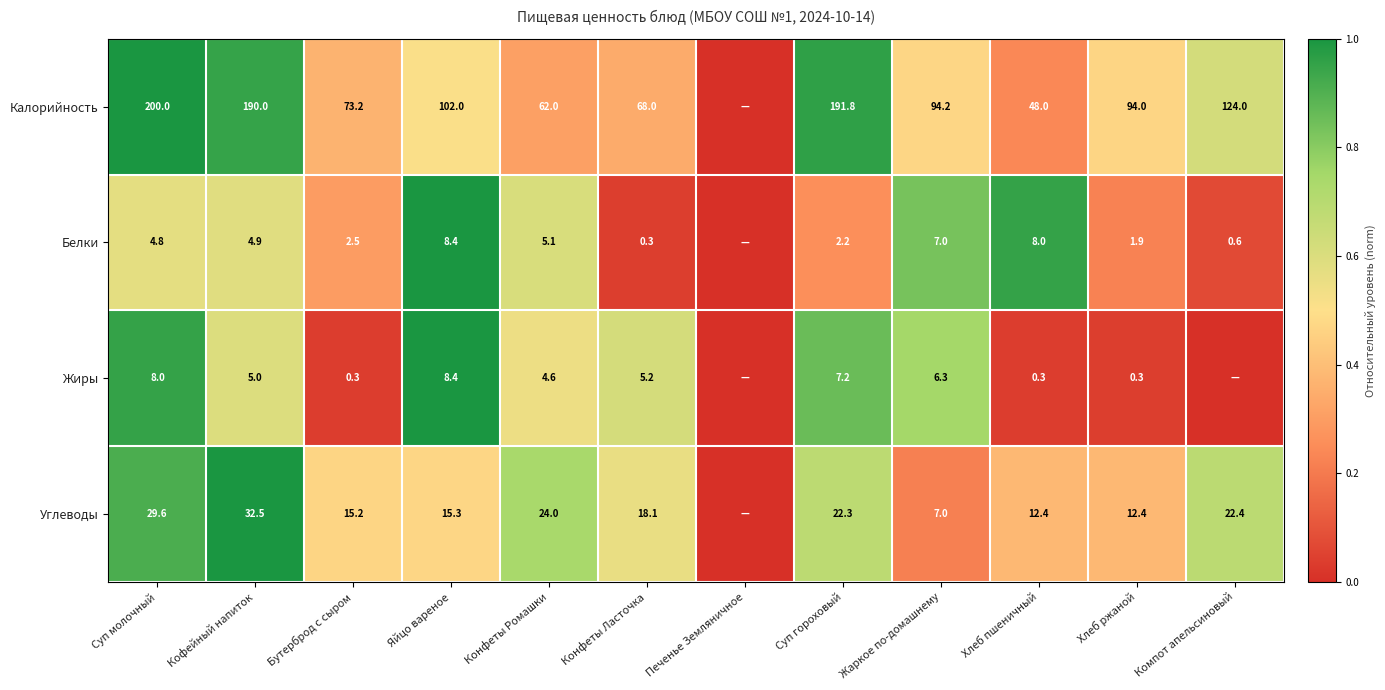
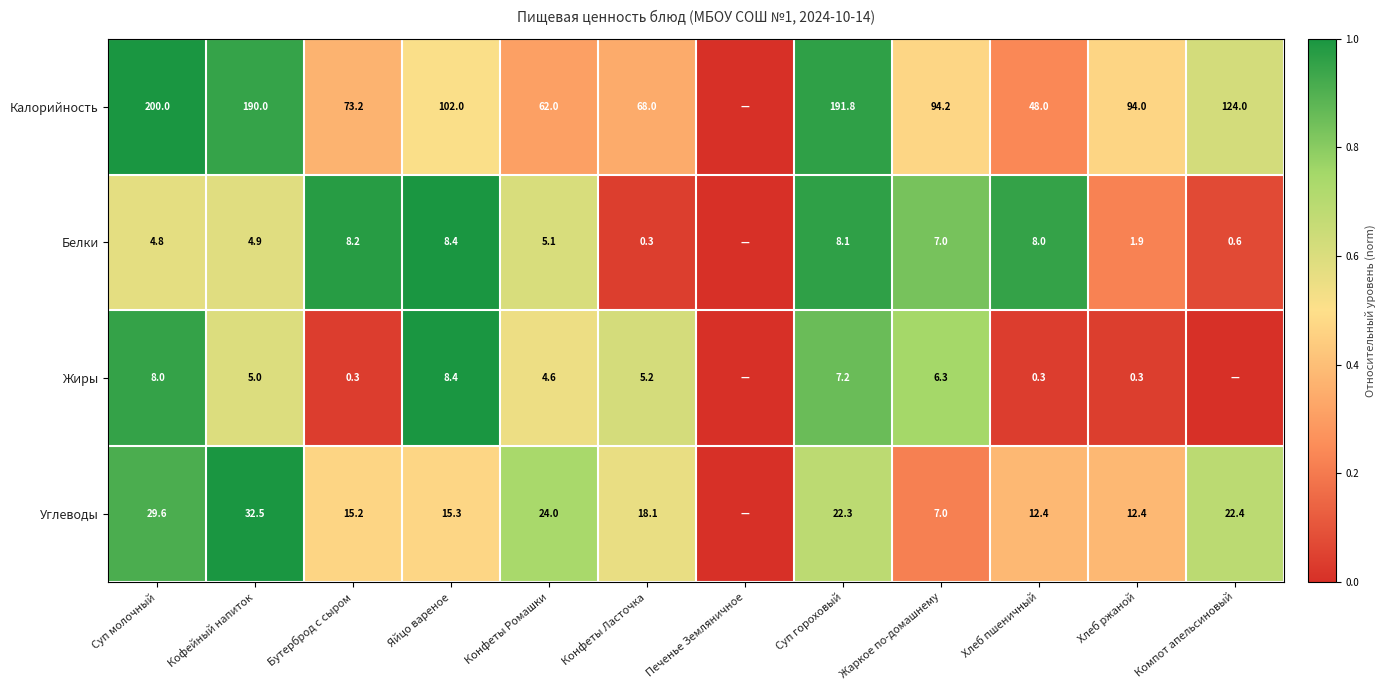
  {
    "Калорийность": {
      "Суп молочный": 200.0,
      "Кофейный напиток": 190.0,
      "Бутерброд с сыром": 73.2,
      "Яйцо вареное": 102.0,
      "Конфеты Ромашки": 62.0,
      "Конфеты Ласточка": 68.0,
      "Суп гороховый": 191.8,
      "Жаркое по-домашнему": 94.2,
      "Хлеб пшеничный": 48.0,
      "Хлеб ржаной": 94.0,
      "Компот апельсиновый": 124.0
    },
    "Белки": {
      "Суп молочный": 4.8,
      "Кофейный напиток": 4.9,
-     "Бутерброд с сыром": 2.5,
+     "Бутерброд с сыром": 8.2,
      "Яйцо вареное": 8.4,
      "Конфеты Ромашки": 5.1,
      "Конфеты Ласточка": 0.3,
-     "Суп гороховый": 2.2,
+     "Суп гороховый": 8.1,
      "Жаркое по-домашнему": 7.0,
      "Хлеб пшеничный": 8.0,
      "Хлеб ржаной": 1.9,
      "Компот апельсиновый": 0.6
    },
    "Жиры": {
      "Суп молочный": 8.0,
      "Кофейный напиток": 5.0,
      "Бутерброд с сыром": 0.3,
      "Яйцо вареное": 8.4,
      "Конфеты Ромашки": 4.6,
      "Конфеты Ласточка": 5.2,
      "Суп гороховый": 7.2,
      "Жаркое по-домашнему": 6.3,
      "Хлеб пшеничный": 0.3,
      "Хлеб ржаной": 0.3
    },
    "Углеводы": {
      "Суп молочный": 29.6,
      "Кофейный напиток": 32.5,
      "Бутерброд с сыром": 15.2,
      "Яйцо вареное": 15.3,
      "Конфеты Ромашки": 24.0,
      "Конфеты Ласточка": 18.1,
      "Суп гороховый": 22.3,
      "Жаркое по-домашнему": 7.0,
      "Хлеб пшеничный": 12.4,
      "Хлеб ржаной": 12.4,
      "Компот апельсиновый": 22.4
    }
  }
